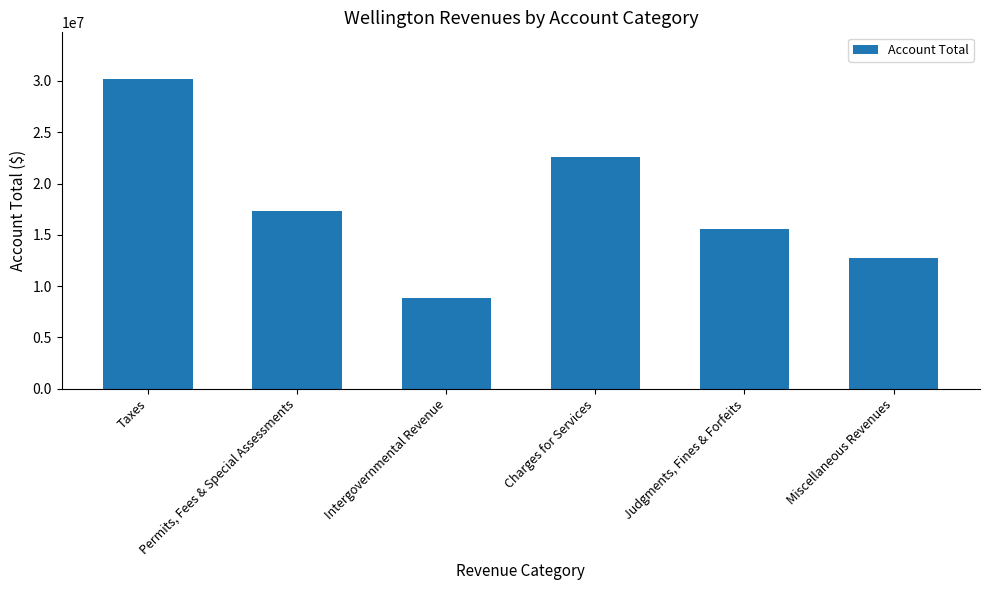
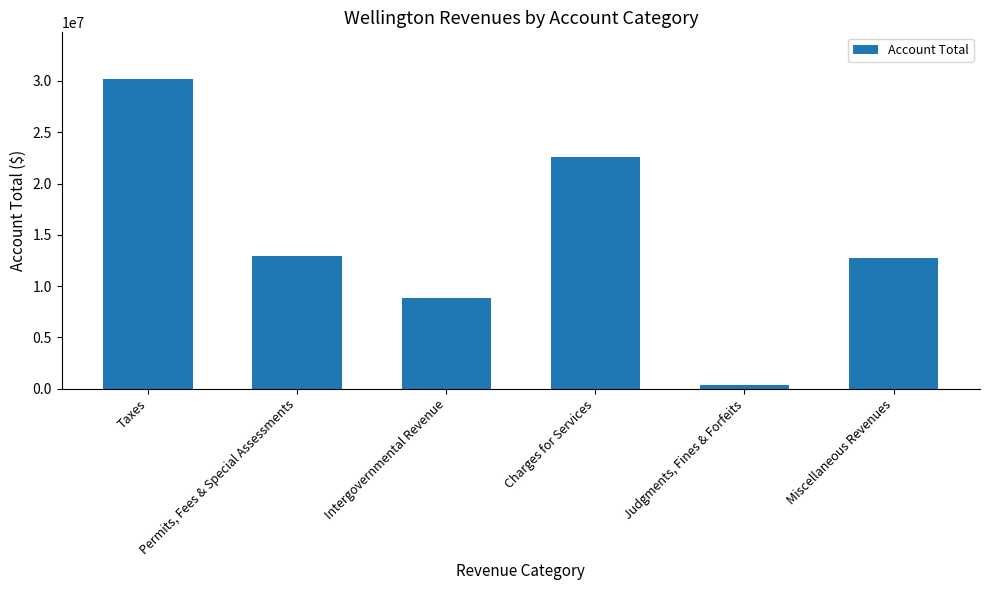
  {
    "Taxes": 30200000,
-   "Permits, Fees & Special Assessments": 17300000,
+   "Permits, Fees & Special Assessments": 13000000,
    "Intergovernmental Revenue": 8900000,
    "Charges for Services": 22500000,
-   "Judgments, Fines & Forfeits": 15600000,
+   "Judgments, Fines & Forfeits": 300000,
    "Miscellaneous Revenues": 12700000
  }
